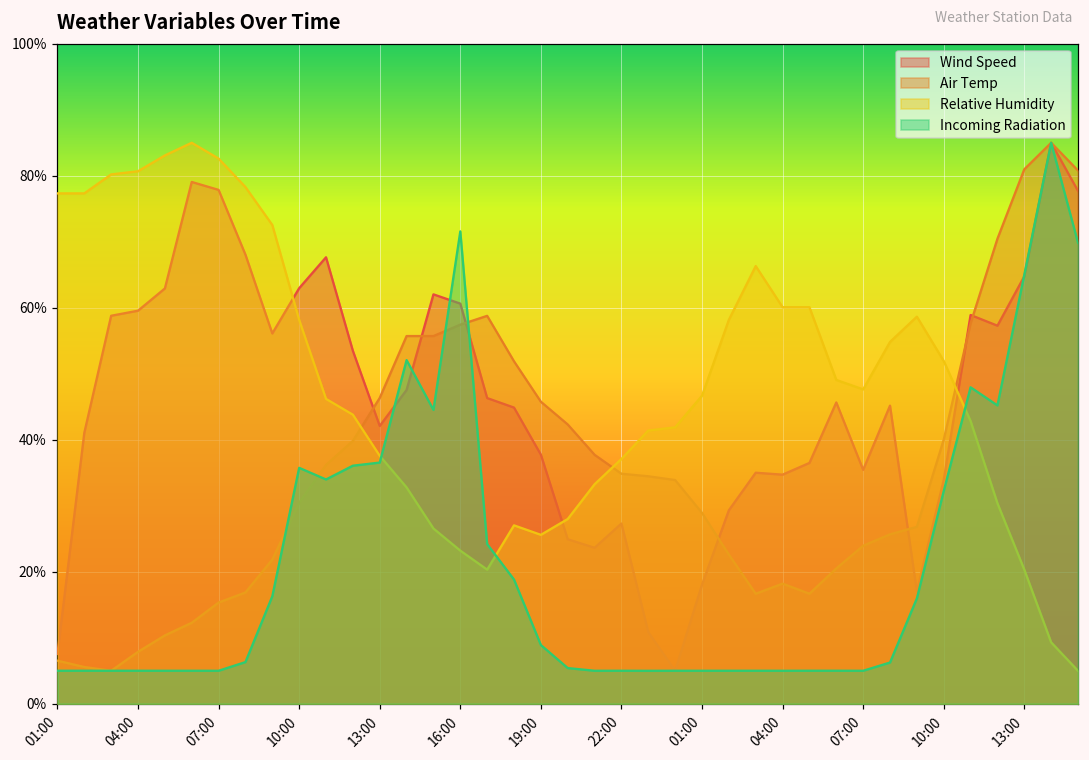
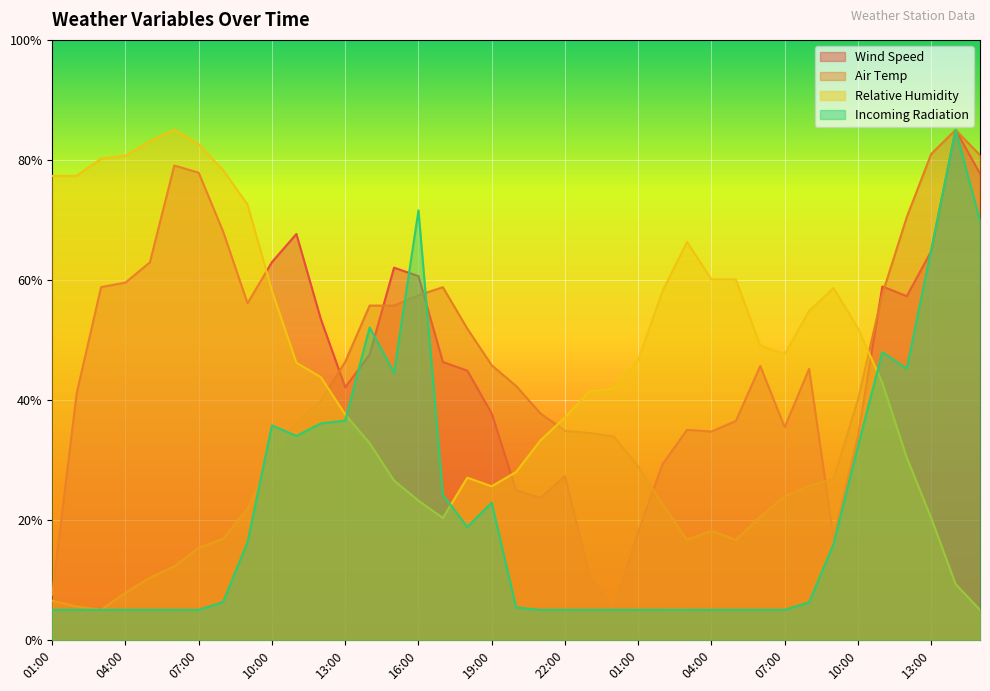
  {
    "Incoming Radiation": {
      "16:00": "72%",
-     "19:00": "9%",
+     "19:00": "23%",
      "22:00": "5%"
    }
  }
